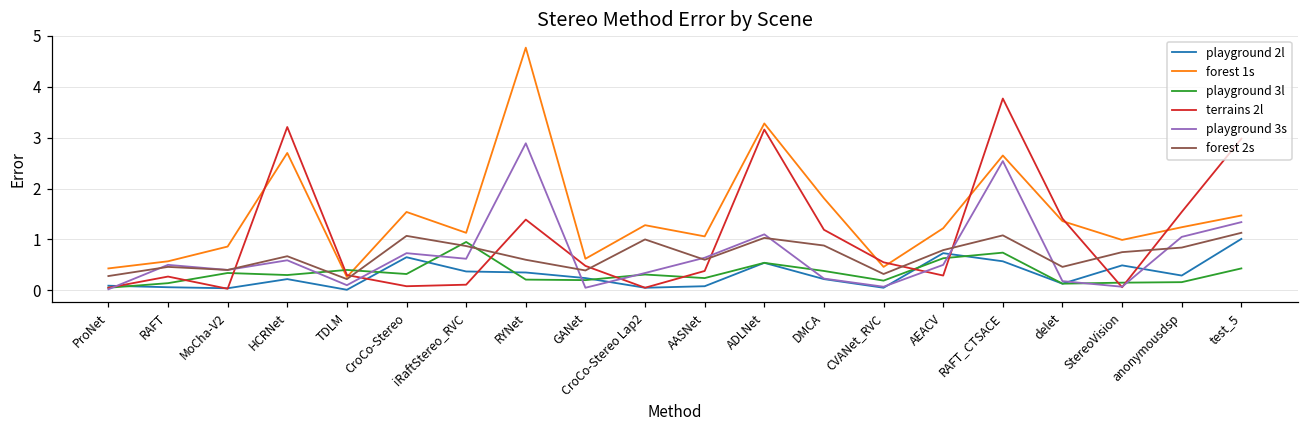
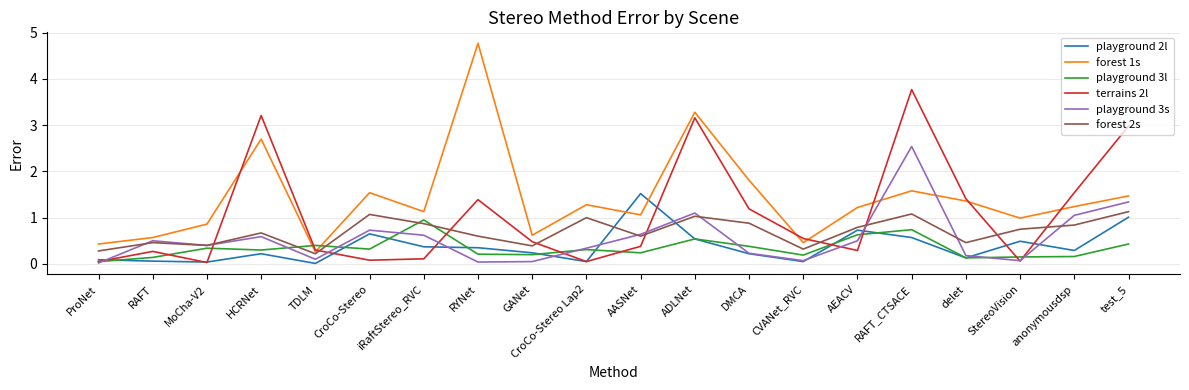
  {
    "playground 2l": {
      "RAFT": 0.1,
      "HCRNet": 0.2,
      "TDLM": 0.0,
      "CroCo-Stereo": 0.7,
      "iRaftStereo_RVC": 0.4,
      "RYNet": 0.4,
-     "AASNet": 0.1,
+     "AASNet": 1.5,
      "AEACV": 0.7,
      "RAFT_CTSACE": 0.6,
      "StereoVision": 0.5,
      "anonymousdsp": 0.3,
      "test_5": 1.0
    },
    "forest 1s": {
      "ProNet": 0.4,
      "RAFT": 0.6,
      "MoCha-V2": 0.9,
      "HCRNet": 2.7,
      "CroCo-Stereo": 1.5,
      "iRaftStereo_RVC": 1.1,
      "RYNet": 4.8,
      "GANet": 0.6,
      "CroCo-Stereo Lap2": 1.3,
      "AASNet": 1.1,
      "ADLNet": 3.3,
      "DMCA": 1.8,
      "CVANet_RVC": 0.5,
      "AEACV": 1.2,
-     "RAFT_CTSACE": 2.7,
+     "RAFT_CTSACE": 1.6,
      "StereoVision": 1.0,
      "anonymousdsp": 1.2,
      "test_5": 1.5
    },
    "playground 3l": {
      "RAFT": 0.1,
      "MoCha-V2": 0.3,
      "HCRNet": 0.3,
      "TDLM": 0.4,
      "CroCo-Stereo": 0.3,
      "iRaftStereo_RVC": 1.0,
      "RYNet": 0.2,
      "AASNet": 0.2,
      "DMCA": 0.4,
      "CVANet_RVC": 0.2,
      "AEACV": 0.6,
      "RAFT_CTSACE": 0.7,
      "StereoVision": 0.2,
      "anonymousdsp": 0.2,
      "test_5": 0.4
    },
    "terrains 2l": {
      "RAFT": 0.3,
      "HCRNet": 3.2,
      "CroCo-Stereo": 0.1,
      "iRaftStereo_RVC": 0.1,
      "RYNet": 1.4,
      "GANet": 0.5,
      "AASNet": 0.4,
      "ADLNet": 3.2,
      "DMCA": 1.2,
      "CVANet_RVC": 0.6,
      "AEACV": 0.3,
      "RAFT_CTSACE": 3.8,
      "anonymousdsp": 1.5
    },
    "playground 3s": {
      "HCRNet": 0.6,
      "TDLM": 0.1,
      "CroCo-Stereo": 0.7,
      "iRaftStereo_RVC": 0.6,
-     "RYNet": 2.9,
+     "RYNet": 0.0,
      "GANet": 0.1,
      "ADLNet": 1.1,
      "AEACV": 0.5,
      "RAFT_CTSACE": 2.5,
      "anonymousdsp": 1.1,
      "test_5": 1.3
    },
    "forest 2s": {
      "ProNet": 0.3,
      "HCRNet": 0.7,
      "CroCo-Stereo": 1.1,
      "iRaftStereo_RVC": 0.9,
      "RYNet": 0.6,
      "GANet": 0.4,
      "CroCo-Stereo Lap2": 1.0,
      "ADLNet": 1.0,
      "DMCA": 0.9,
      "CVANet_RVC": 0.3,
      "AEACV": 0.8,
      "RAFT_CTSACE": 1.1,
      "delet": 0.5,
      "StereoVision": 0.8,
      "anonymousdsp": 0.8,
      "test_5": 1.1
    }
  }
